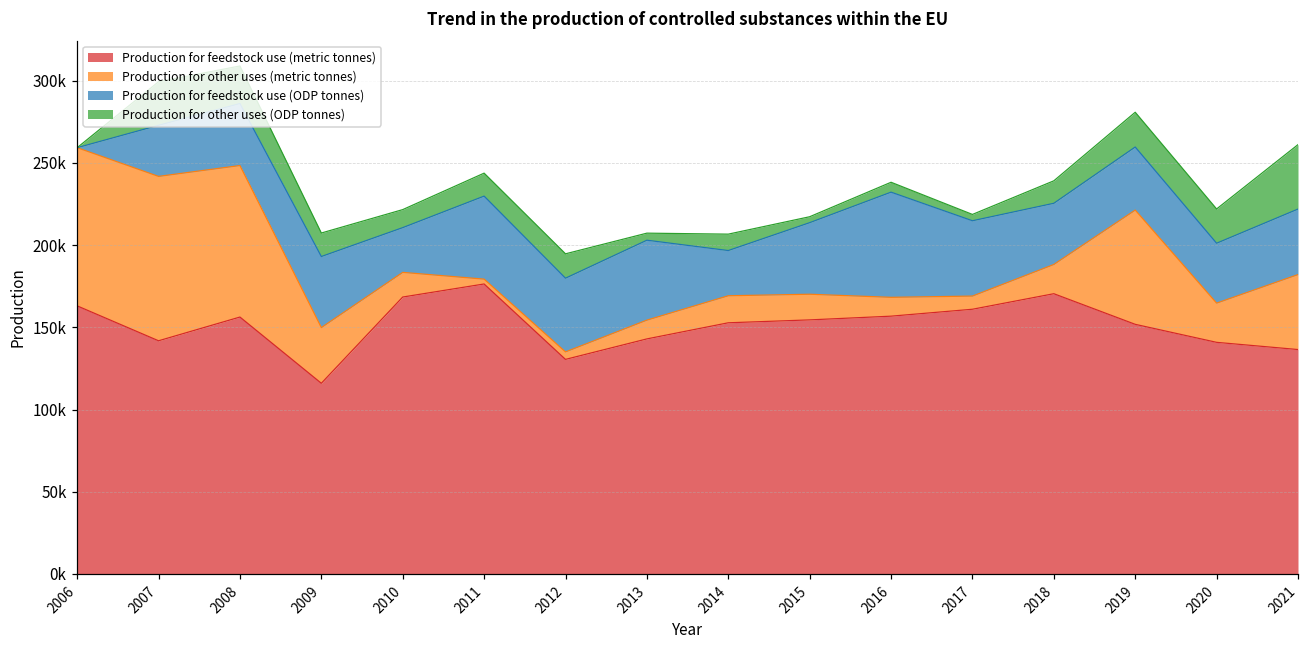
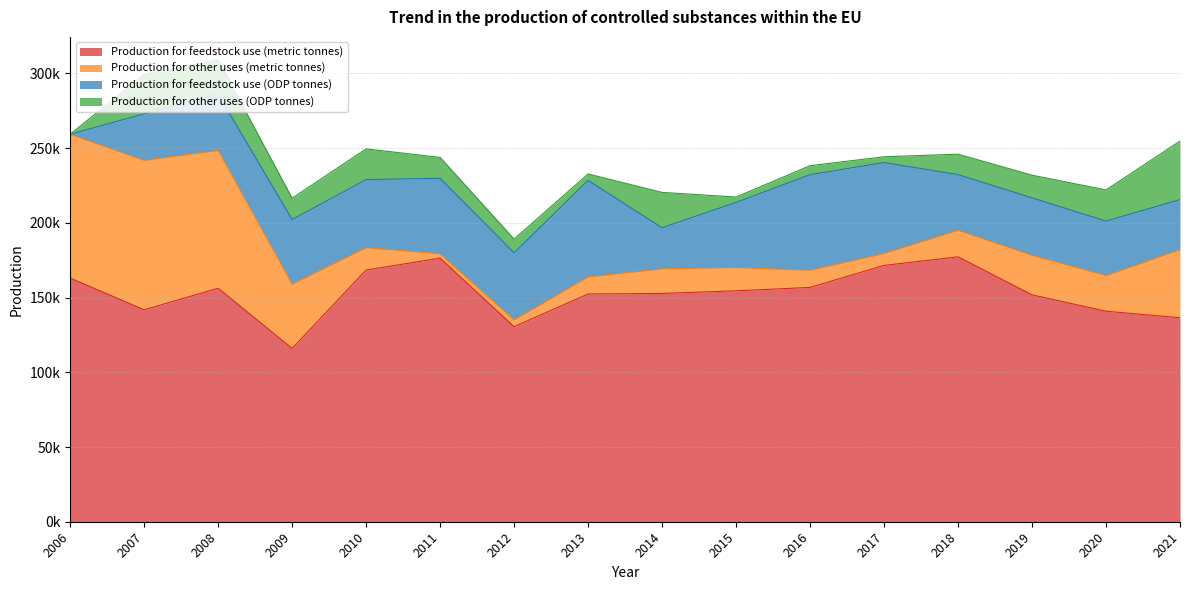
  {
    "Production for feedstock use (metric tonnes)": {
      "2006": 163000,
      "2007": 142000,
      "2008": 156000,
      "2009": 116000,
      "2010": 168000,
      "2011": 176000,
      "2012": 130000,
-     "2013": 143000,
+     "2013": 152000,
      "2014": 153000,
      "2015": 155000,
      "2016": 157000,
-     "2017": 161000,
-     "2018": 170000,
+     "2017": 171000,
+     "2018": 177000,
      "2019": 152000,
      "2020": 141000,
      "2021": 136000
    },
    "Production for other uses (metric tonnes)": {
      "2007": 100000,
      "2008": 92000,
-     "2009": 34000,
+     "2009": 43000,
      "2010": 15000,
      "2011": 3000,
      "2012": 5000,
      "2013": 11000,
      "2014": 16000,
      "2015": 16000,
      "2016": 11000,
      "2017": 8000,
      "2018": 18000,
-     "2019": 69000,
+     "2019": 27000,
      "2020": 24000,
      "2021": 46000
    },
    "Production for feedstock use (ODP tonnes)": {
      "2007": 31000,
      "2009": 43000,
-     "2010": 27000,
+     "2010": 45000,
      "2011": 50000,
      "2012": 45000,
-     "2013": 49000,
+     "2013": 65000,
      "2014": 27000,
      "2015": 44000,
      "2016": 64000,
-     "2017": 46000,
+     "2017": 61000,
      "2018": 37000,
      "2019": 38000,
      "2020": 36000,
-     "2021": 40000
+     "2021": 33000
    },
    "Production for other uses (ODP tonnes)": {
      "2009": 14000,
-     "2010": 11000,
+     "2010": 21000,
      "2011": 14000,
-     "2012": 15000,
+     "2012": 9000,
      "2013": 4000,
-     "2014": 10000,
+     "2014": 24000,
      "2015": 4000,
      "2016": 6000,
      "2017": 4000,
      "2018": 14000,
-     "2019": 21000,
+     "2019": 15000,
      "2020": 21000,
      "2021": 39000
    }
  }
